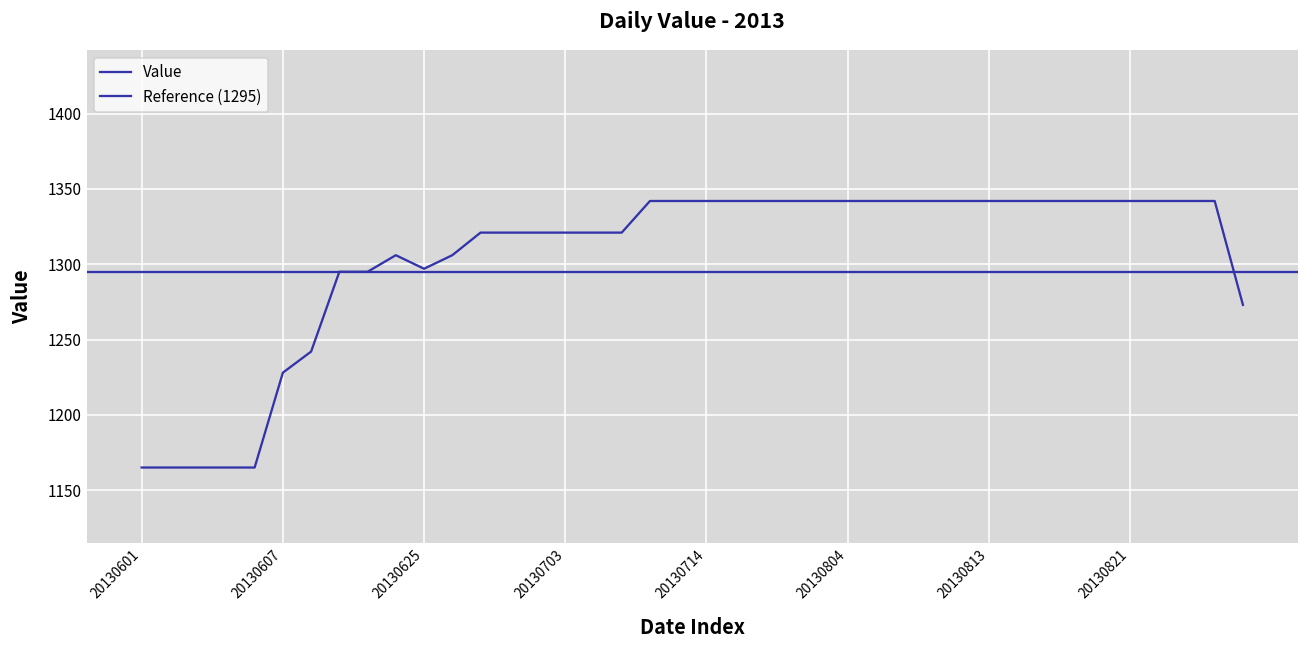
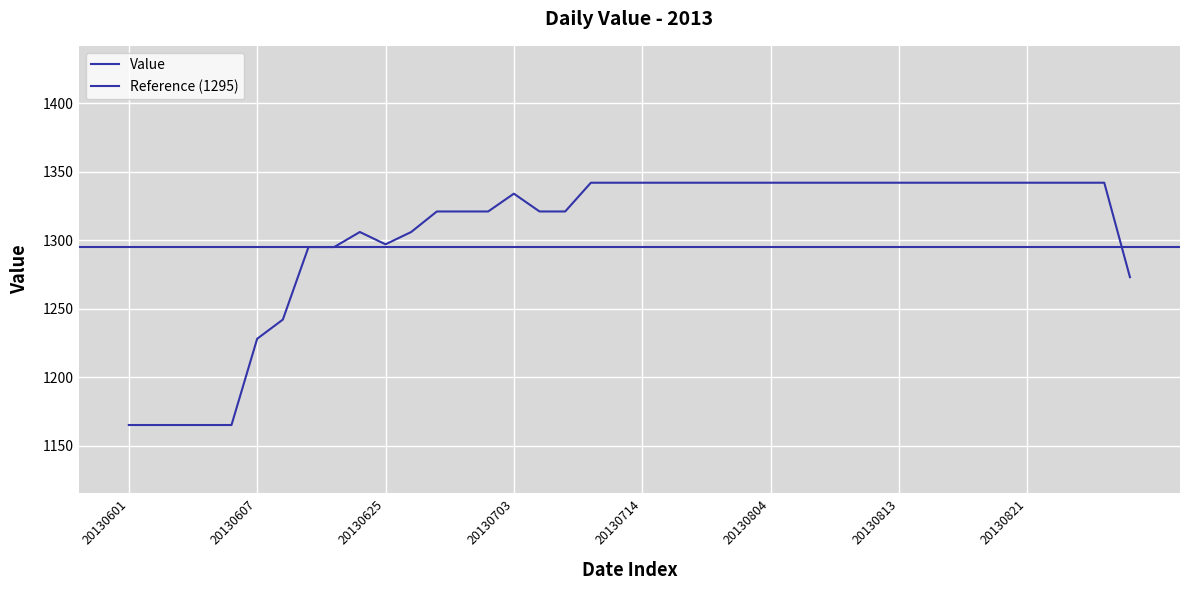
  {
    "20130601": 1165,
    "20130607": 1228,
    "20130625": 1297,
-   "20130703": 1321,
+   "20130703": 1334,
    "20130714": 1342,
    "20130804": 1342,
    "20130813": 1342,
    "20130821": 1342
  }
